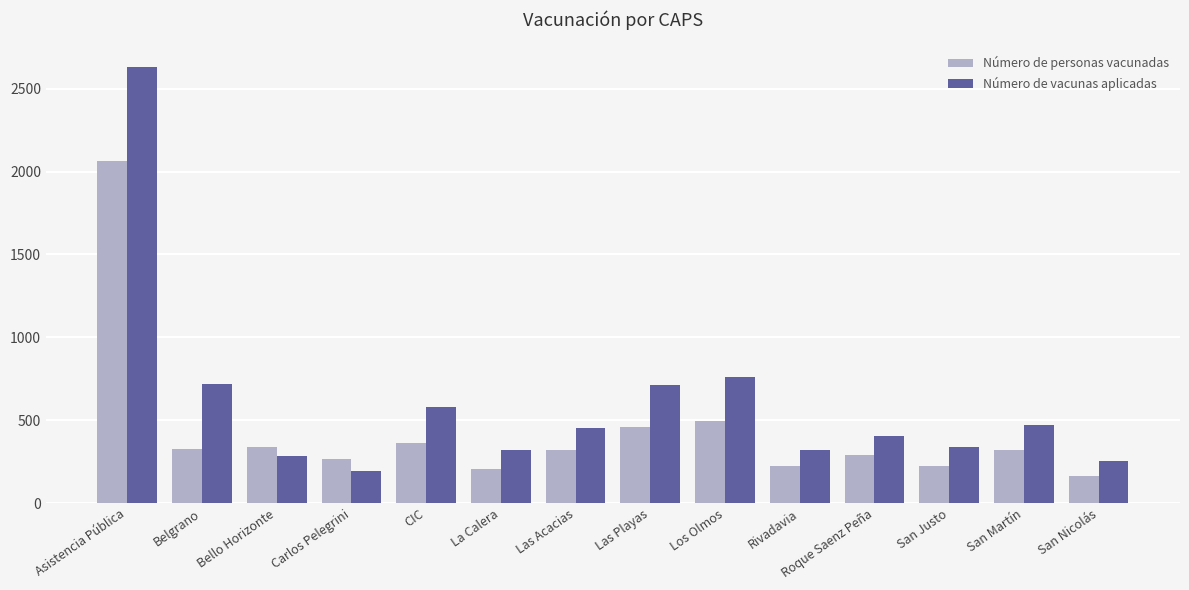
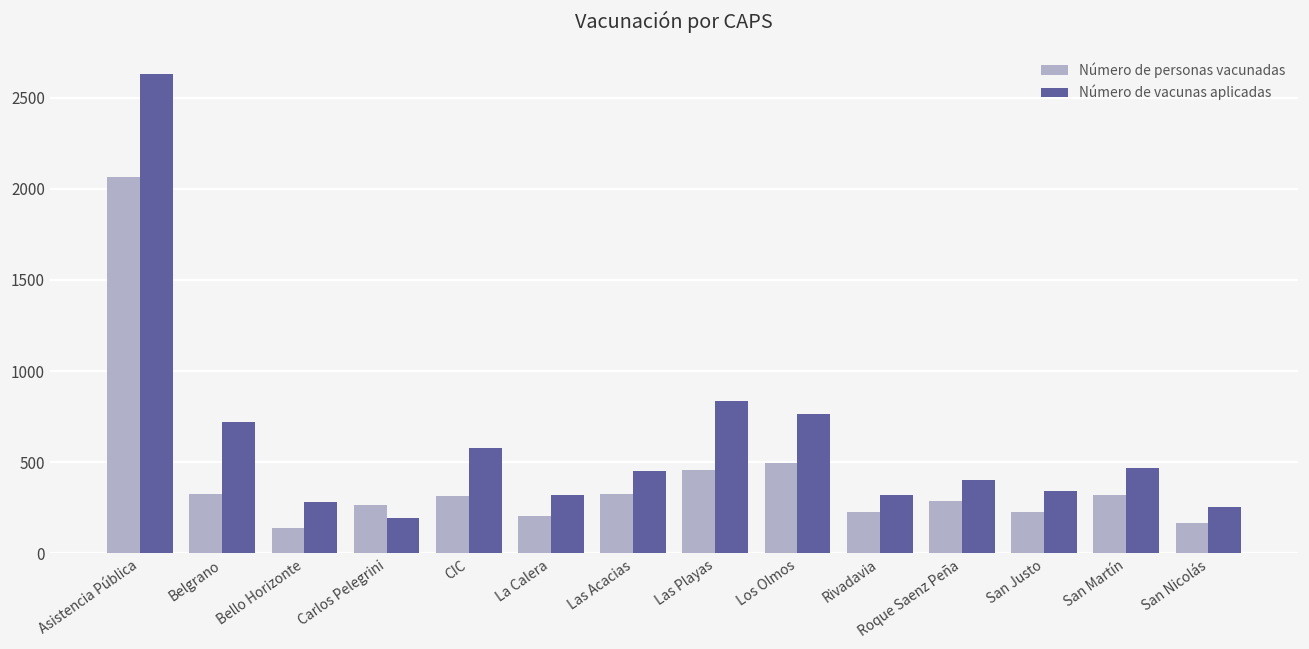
  {
    "Número de personas vacunadas": {
      "Asistencia Pública": 2060,
      "Belgrano": 330,
-     "Bello Horizonte": 340,
+     "Bello Horizonte": 140,
      "Carlos Pelegrini": 270,
-     "CIC": 370,
+     "CIC": 310,
      "La Calera": 210,
      "Las Acacias": 320,
      "Las Playas": 460,
      "Los Olmos": 500,
      "Rivadavia": 230,
      "Roque Saenz Peña": 290,
      "San Justo": 230,
      "San Martín": 320,
      "San Nicolás": 170
    },
    "Número de vacunas aplicadas": {
      "Asistencia Pública": 2630,
      "Belgrano": 720,
      "Bello Horizonte": 280,
      "Carlos Pelegrini": 190,
      "CIC": 580,
      "La Calera": 320,
      "Las Acacias": 450,
-     "Las Playas": 710,
+     "Las Playas": 830,
      "Los Olmos": 760,
      "Rivadavia": 320,
      "Roque Saenz Peña": 400,
      "San Justo": 340,
      "San Martín": 470,
      "San Nicolás": 250
    }
  }
